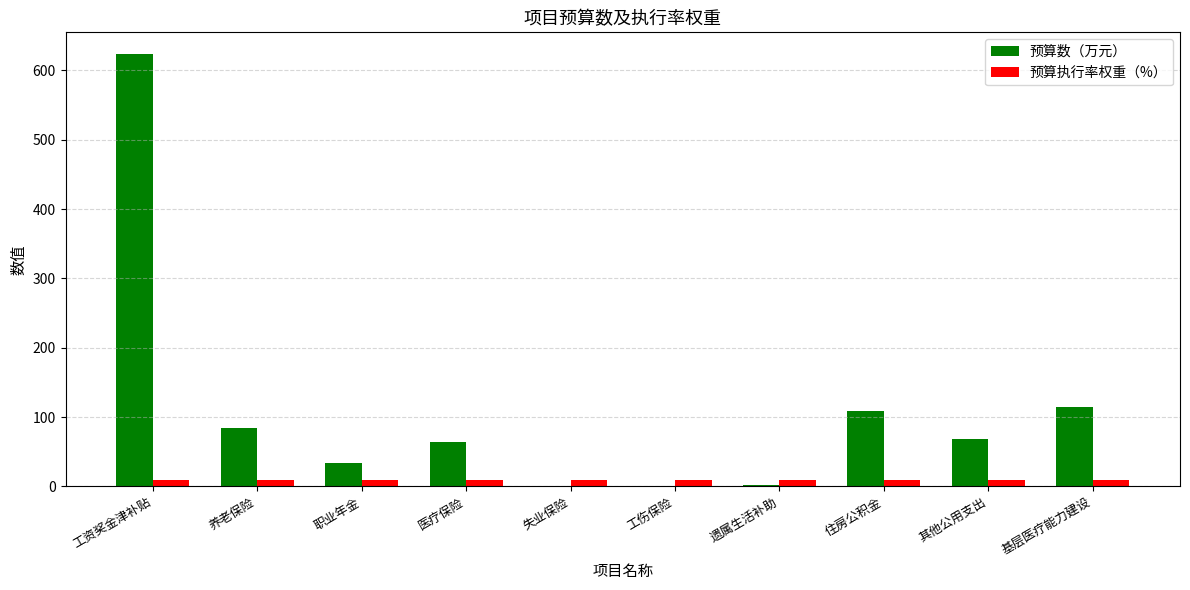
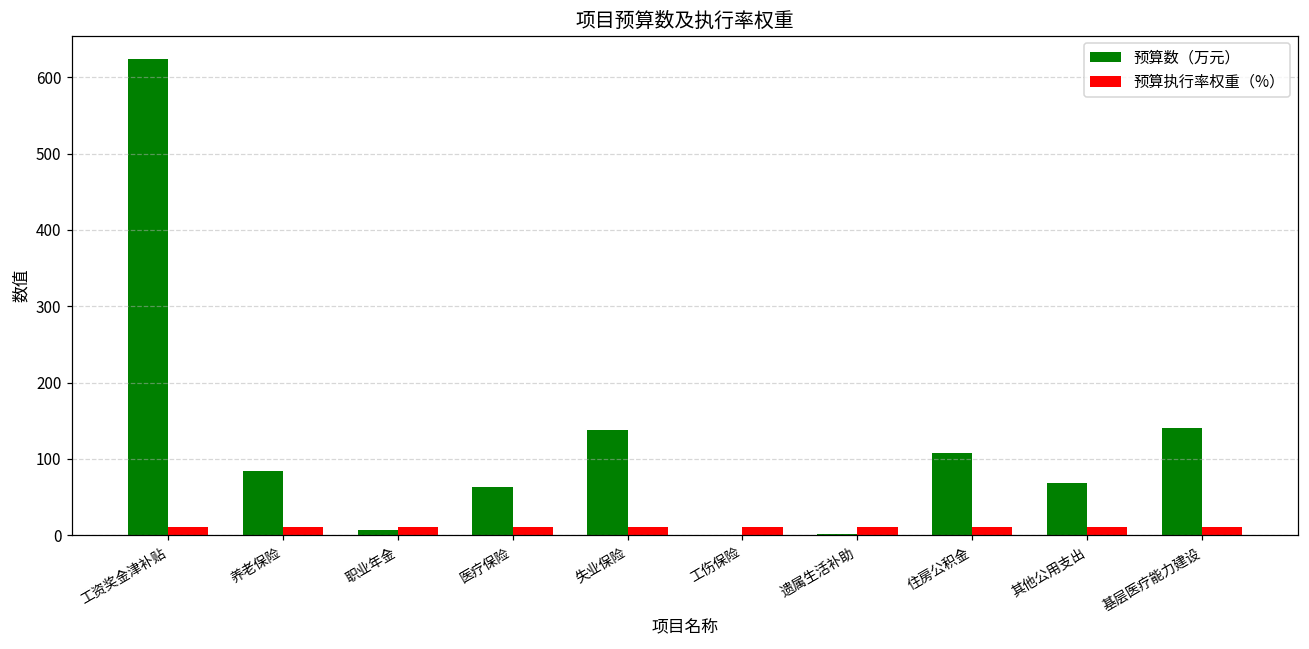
  {
    "预算数（万元）": {
      "工资奖金津补贴": 620,
      "养老保险": 80,
-     "职业年金": 30,
+     "职业年金": 10,
      "医疗保险": 60,
-     "失业保险": 0,
+     "失业保险": 140,
      "住房公积金": 110,
      "其他公用支出": 70,
-     "基层医疗能力建设": 110
+     "基层医疗能力建设": 140
    },
    "预算执行率权重（%）": {
      "工资奖金津补贴": 10,
      "养老保险": 10,
      "职业年金": 10,
      "医疗保险": 10,
      "失业保险": 10,
      "工伤保险": 10,
      "遗属生活补助": 10,
      "住房公积金": 10,
      "其他公用支出": 10,
      "基层医疗能力建设": 10
    }
  }
